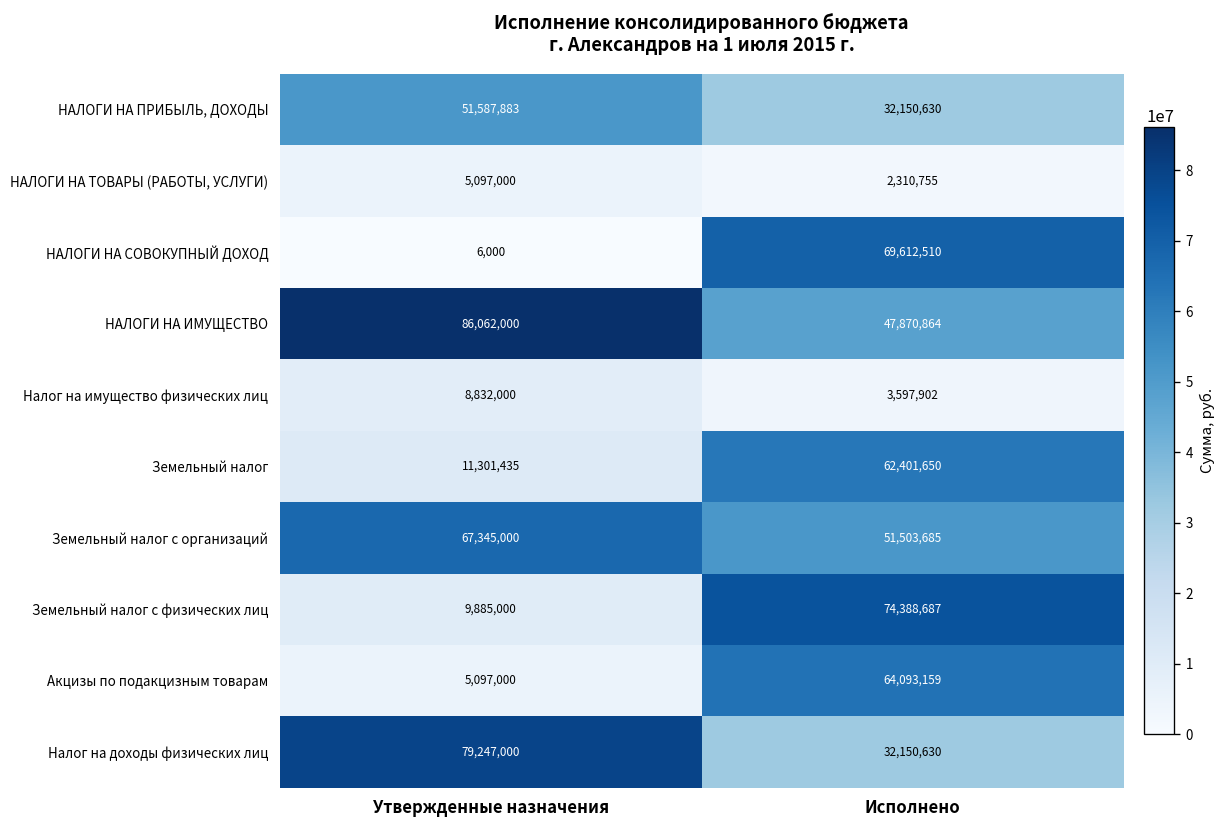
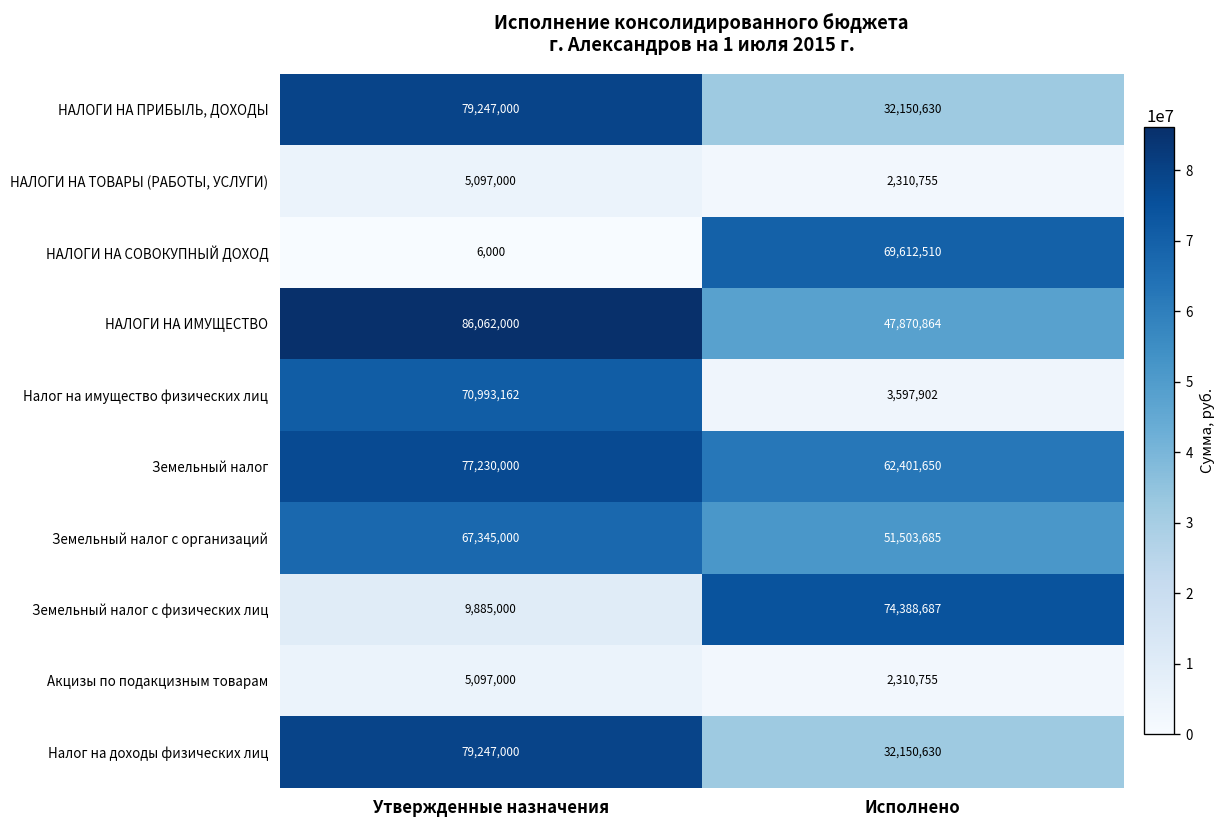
  {
    "НАЛОГИ НА ПРИБЫЛЬ, ДОХОДЫ": {
-     "Утвержденные назначения": "51,587,883",
+     "Утвержденные назначения": "79,247,000",
      "Исполнено": "32,150,630"
    },
    "НАЛОГИ НА ТОВАРЫ (РАБОТЫ, УСЛУГИ)": {
      "Утвержденные назначения": "5,097,000",
      "Исполнено": "2,310,755"
    },
    "НАЛОГИ НА СОВОКУПНЫЙ ДОХОД": {
      "Утвержденные назначения": "6,000",
      "Исполнено": "69,612,510"
    },
    "НАЛОГИ НА ИМУЩЕСТВО": {
      "Утвержденные назначения": "86,062,000",
      "Исполнено": "47,870,864"
    },
    "Налог на имущество физических лиц": {
-     "Утвержденные назначения": "8,832,000",
+     "Утвержденные назначения": "70,993,162",
      "Исполнено": "3,597,902"
    },
    "Земельный налог": {
-     "Утвержденные назначения": "11,301,435",
+     "Утвержденные назначения": "77,230,000",
      "Исполнено": "62,401,650"
    },
    "Земельный налог с организаций": {
      "Утвержденные назначения": "67,345,000",
      "Исполнено": "51,503,685"
    },
    "Земельный налог с физических лиц": {
      "Утвержденные назначения": "9,885,000",
      "Исполнено": "74,388,687"
    },
    "Акцизы по подакцизным товарам": {
      "Утвержденные назначения": "5,097,000",
-     "Исполнено": "64,093,159"
+     "Исполнено": "2,310,755"
    },
    "Налог на доходы физических лиц": {
      "Утвержденные назначения": "79,247,000",
      "Исполнено": "32,150,630"
    }
  }
